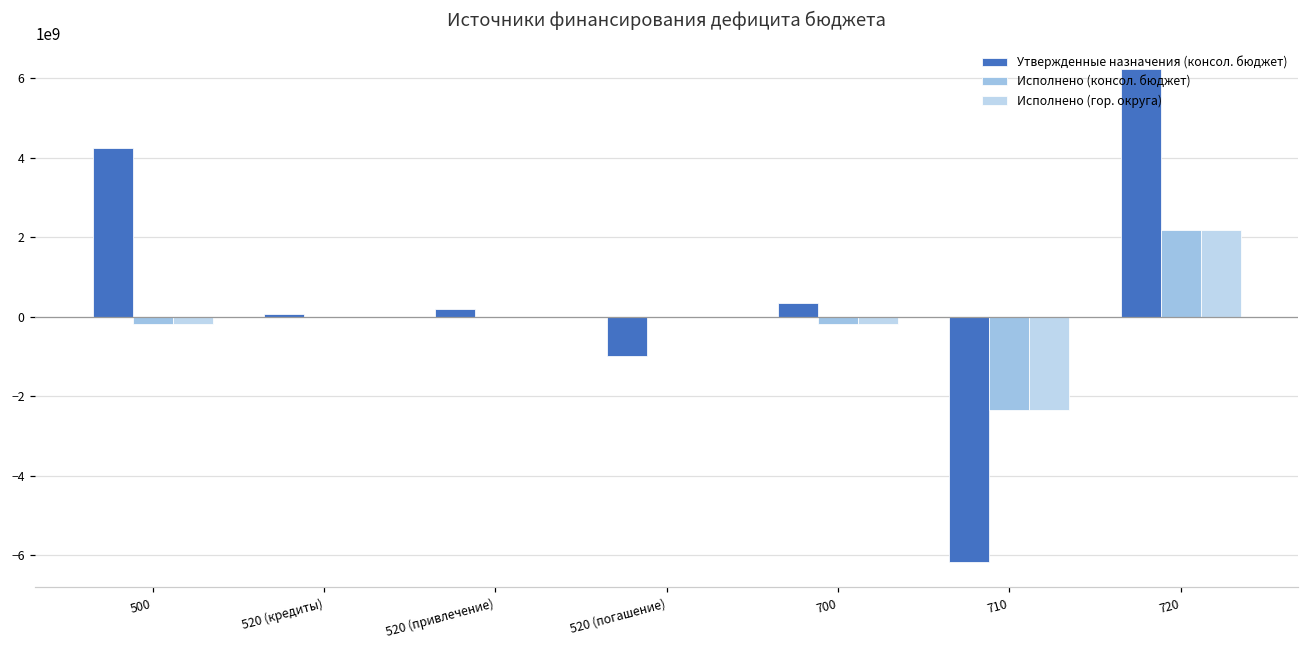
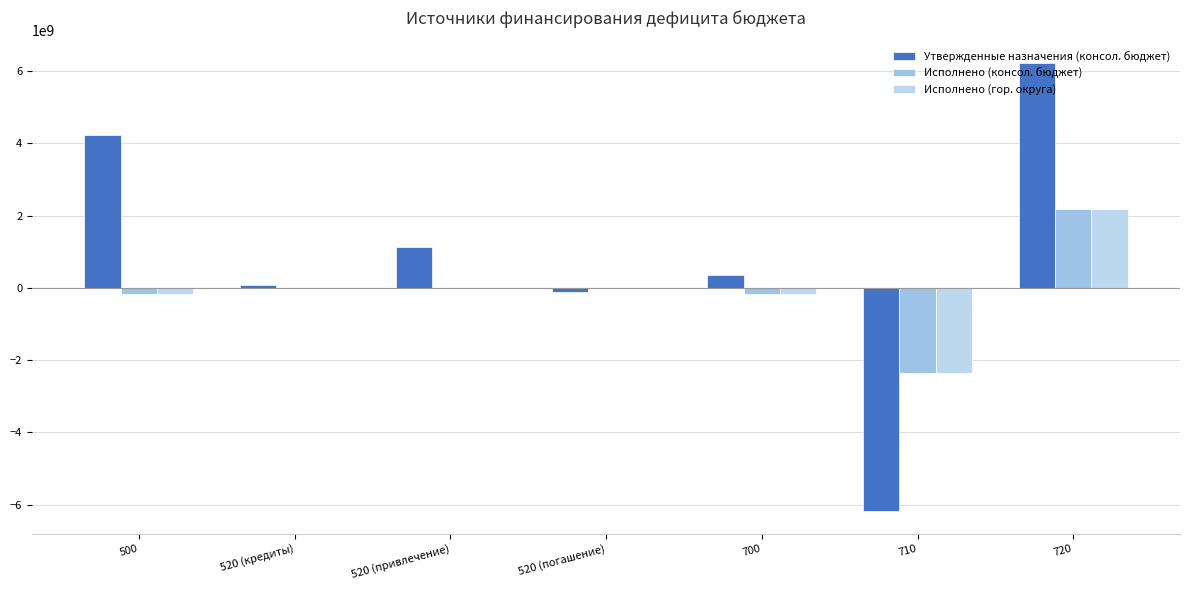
  {
    "Утвержденные назначения (консол. бюджет)": {
      "500": 4200000000,
      "520 (кредиты)": 100000000,
-     "520 (привлечение)": 200000000,
-     "520 (погашение)": -1000000000,
+     "520 (привлечение)": 1100000000,
+     "520 (погашение)": -100000000,
      "700": 300000000,
      "710": -6200000000,
      "720": 6200000000
    }
  }
